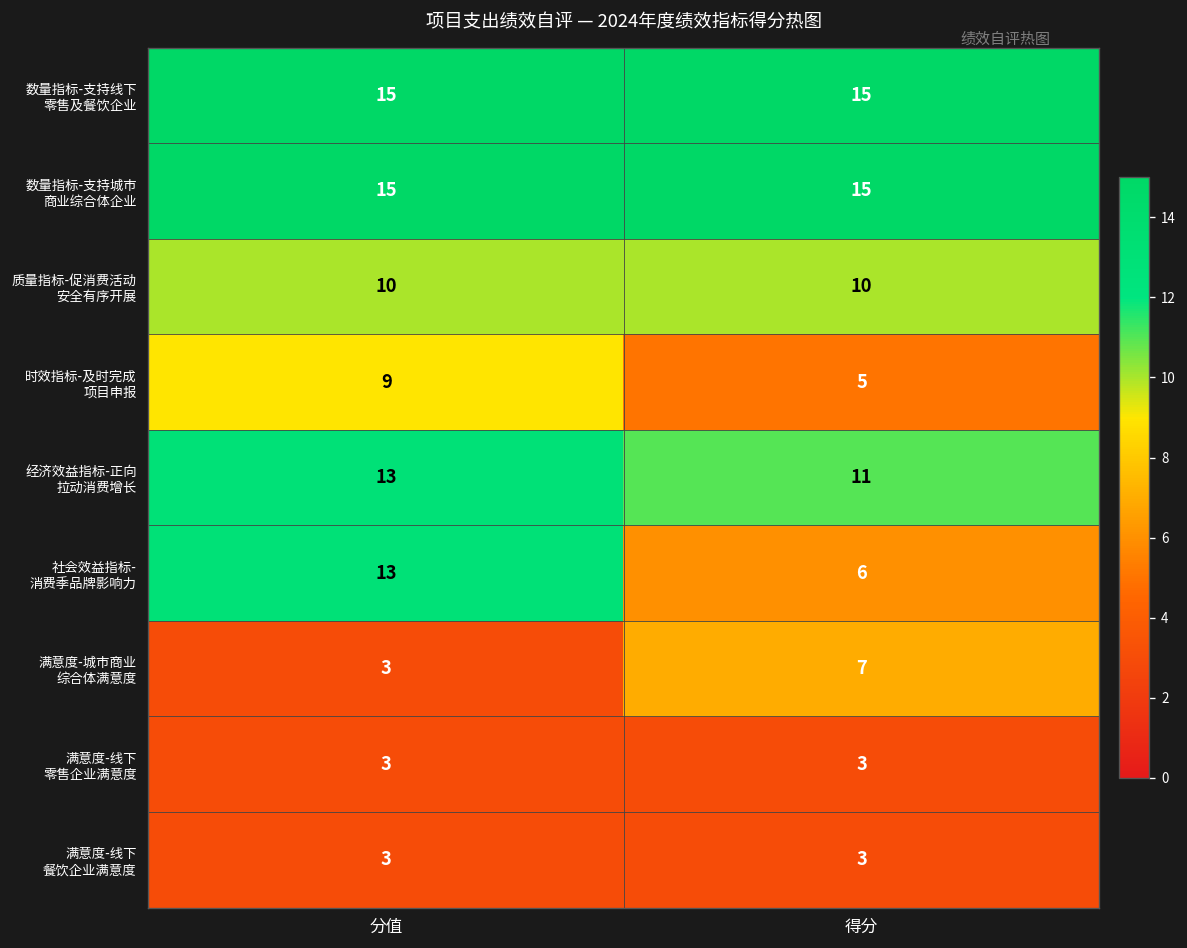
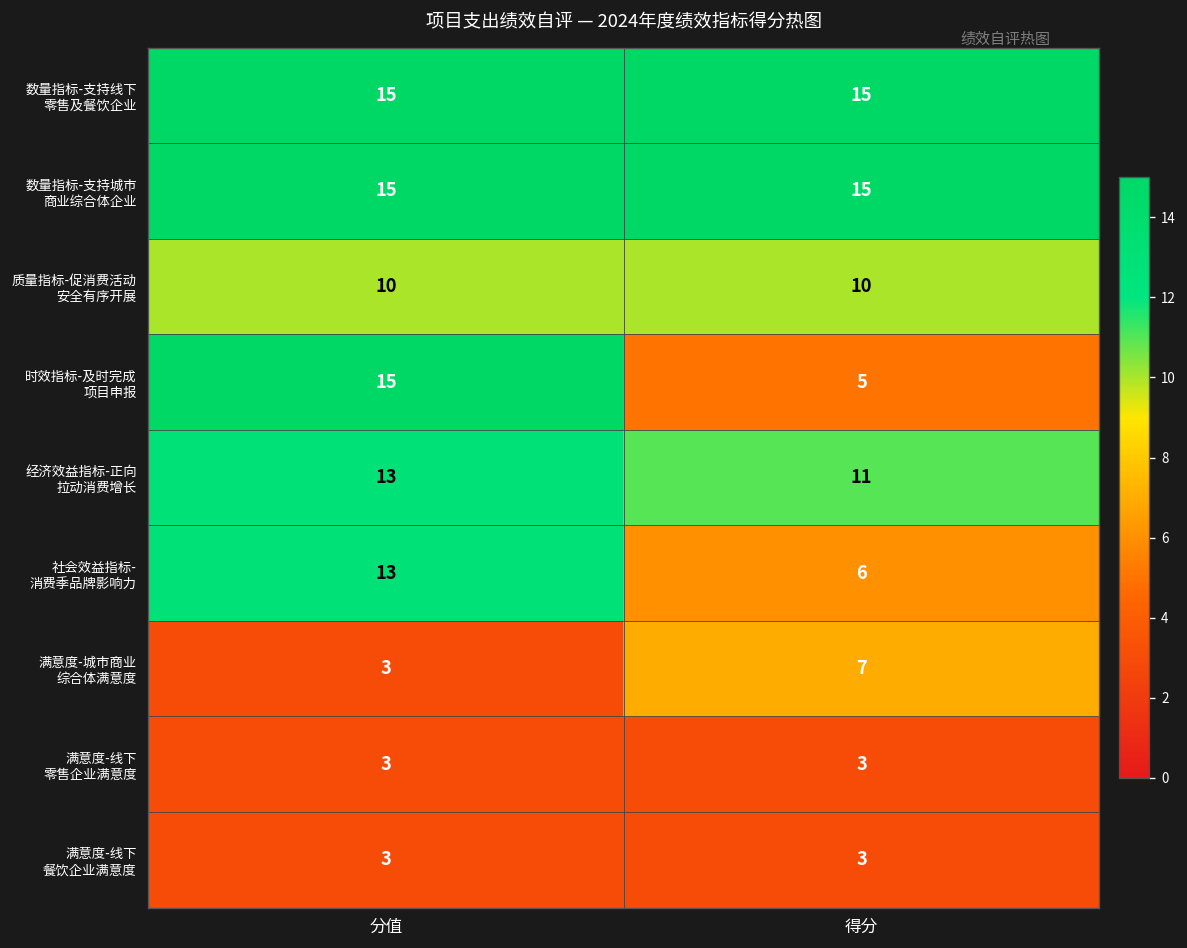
  {
    "数量指标-支持线下 零售及餐饮企业": {
      "分值": 15,
      "得分": 15
    },
    "数量指标-支持城市 商业综合体企业": {
      "分值": 15,
      "得分": 15
    },
    "质量指标-促消费活动 安全有序开展": {
      "分值": 10,
      "得分": 10
    },
    "时效指标-及时完成 项目申报": {
-     "分值": 9,
+     "分值": 15,
      "得分": 5
    },
    "经济效益指标-正向 拉动消费增长": {
      "分值": 13,
      "得分": 11
    },
    "社会效益指标- 消费季品牌影响力": {
      "分值": 13,
      "得分": 6
    },
    "满意度-城市商业 综合体满意度": {
      "分值": 3,
      "得分": 7
    },
    "满意度-线下 零售企业满意度": {
      "分值": 3,
      "得分": 3
    },
    "满意度-线下 餐饮企业满意度": {
      "分值": 3,
      "得分": 3
    }
  }
